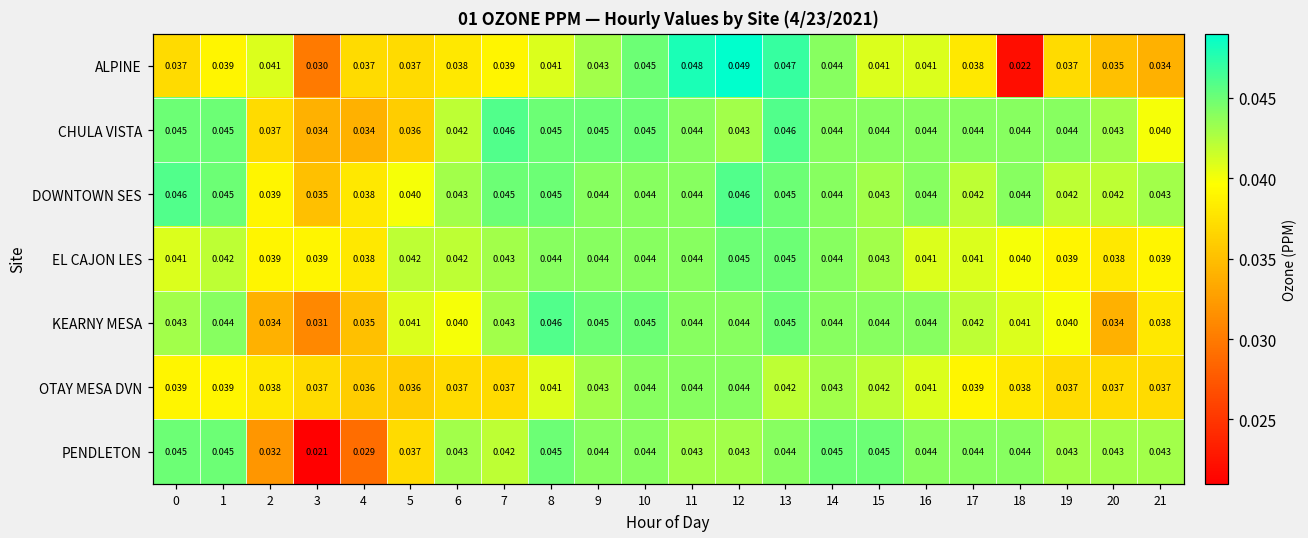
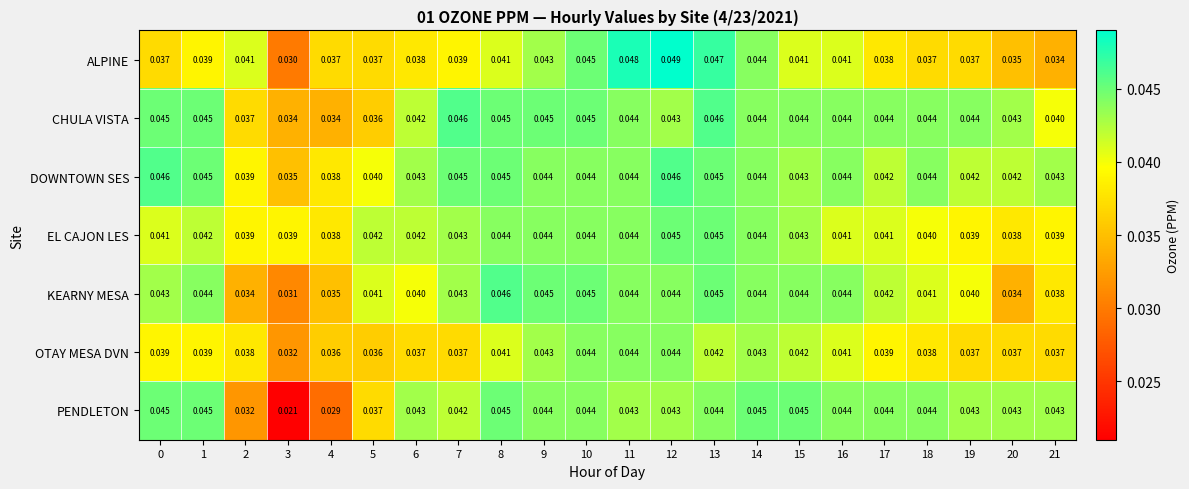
  {
    "ALPINE": {
      "0": 0.037,
      "1": 0.039,
      "2": 0.041,
      "3": 0.030,
      "4": 0.037,
      "5": 0.037,
      "6": 0.038,
      "7": 0.039,
      "8": 0.041,
      "9": 0.043,
      "10": 0.045,
      "11": 0.048,
      "12": 0.049,
      "13": 0.047,
      "14": 0.044,
      "15": 0.041,
      "16": 0.041,
      "17": 0.038,
-     "18": 0.022,
+     "18": 0.037,
      "19": 0.037,
      "20": 0.035,
      "21": 0.034
    },
    "CHULA VISTA": {
      "0": 0.045,
      "1": 0.045,
      "2": 0.037,
      "3": 0.034,
      "4": 0.034,
      "5": 0.036,
      "6": 0.042,
      "7": 0.046,
      "8": 0.045,
      "9": 0.045,
      "10": 0.045,
      "11": 0.044,
      "12": 0.043,
      "13": 0.046,
      "14": 0.044,
      "15": 0.044,
      "16": 0.044,
      "17": 0.044,
      "18": 0.044,
      "19": 0.044,
      "20": 0.043,
      "21": 0.040
    },
    "DOWNTOWN SES": {
      "0": 0.046,
      "1": 0.045,
      "2": 0.039,
      "3": 0.035,
      "4": 0.038,
      "5": 0.040,
      "6": 0.043,
      "7": 0.045,
      "8": 0.045,
      "9": 0.044,
      "10": 0.044,
      "11": 0.044,
      "12": 0.046,
      "13": 0.045,
      "14": 0.044,
      "15": 0.043,
      "16": 0.044,
      "17": 0.042,
      "18": 0.044,
      "19": 0.042,
      "20": 0.042,
      "21": 0.043
    },
    "EL CAJON LES": {
      "0": 0.041,
      "1": 0.042,
      "2": 0.039,
      "3": 0.039,
      "4": 0.038,
      "5": 0.042,
      "6": 0.042,
      "7": 0.043,
      "8": 0.044,
      "9": 0.044,
      "10": 0.044,
      "11": 0.044,
      "12": 0.045,
      "13": 0.045,
      "14": 0.044,
      "15": 0.043,
      "16": 0.041,
      "17": 0.041,
      "18": 0.040,
      "19": 0.039,
      "20": 0.038,
      "21": 0.039
    },
    "KEARNY MESA": {
      "0": 0.043,
      "1": 0.044,
      "2": 0.034,
      "3": 0.031,
      "4": 0.035,
      "5": 0.041,
      "6": 0.040,
      "7": 0.043,
      "8": 0.046,
      "9": 0.045,
      "10": 0.045,
      "11": 0.044,
      "12": 0.044,
      "13": 0.045,
      "14": 0.044,
      "15": 0.044,
      "16": 0.044,
      "17": 0.042,
      "18": 0.041,
      "19": 0.040,
      "20": 0.034,
      "21": 0.038
    },
    "OTAY MESA DVN": {
      "0": 0.039,
      "1": 0.039,
      "2": 0.038,
-     "3": 0.037,
+     "3": 0.032,
      "4": 0.036,
      "5": 0.036,
      "6": 0.037,
      "7": 0.037,
      "8": 0.041,
      "9": 0.043,
      "10": 0.044,
      "11": 0.044,
      "12": 0.044,
      "13": 0.042,
      "14": 0.043,
      "15": 0.042,
      "16": 0.041,
      "17": 0.039,
      "18": 0.038,
      "19": 0.037,
      "20": 0.037,
      "21": 0.037
    },
    "PENDLETON": {
      "0": 0.045,
      "1": 0.045,
      "2": 0.032,
      "3": 0.021,
      "4": 0.029,
      "5": 0.037,
      "6": 0.043,
      "7": 0.042,
      "8": 0.045,
      "9": 0.044,
      "10": 0.044,
      "11": 0.043,
      "12": 0.043,
      "13": 0.044,
      "14": 0.045,
      "15": 0.045,
      "16": 0.044,
      "17": 0.044,
      "18": 0.044,
      "19": 0.043,
      "20": 0.043,
      "21": 0.043
    }
  }
